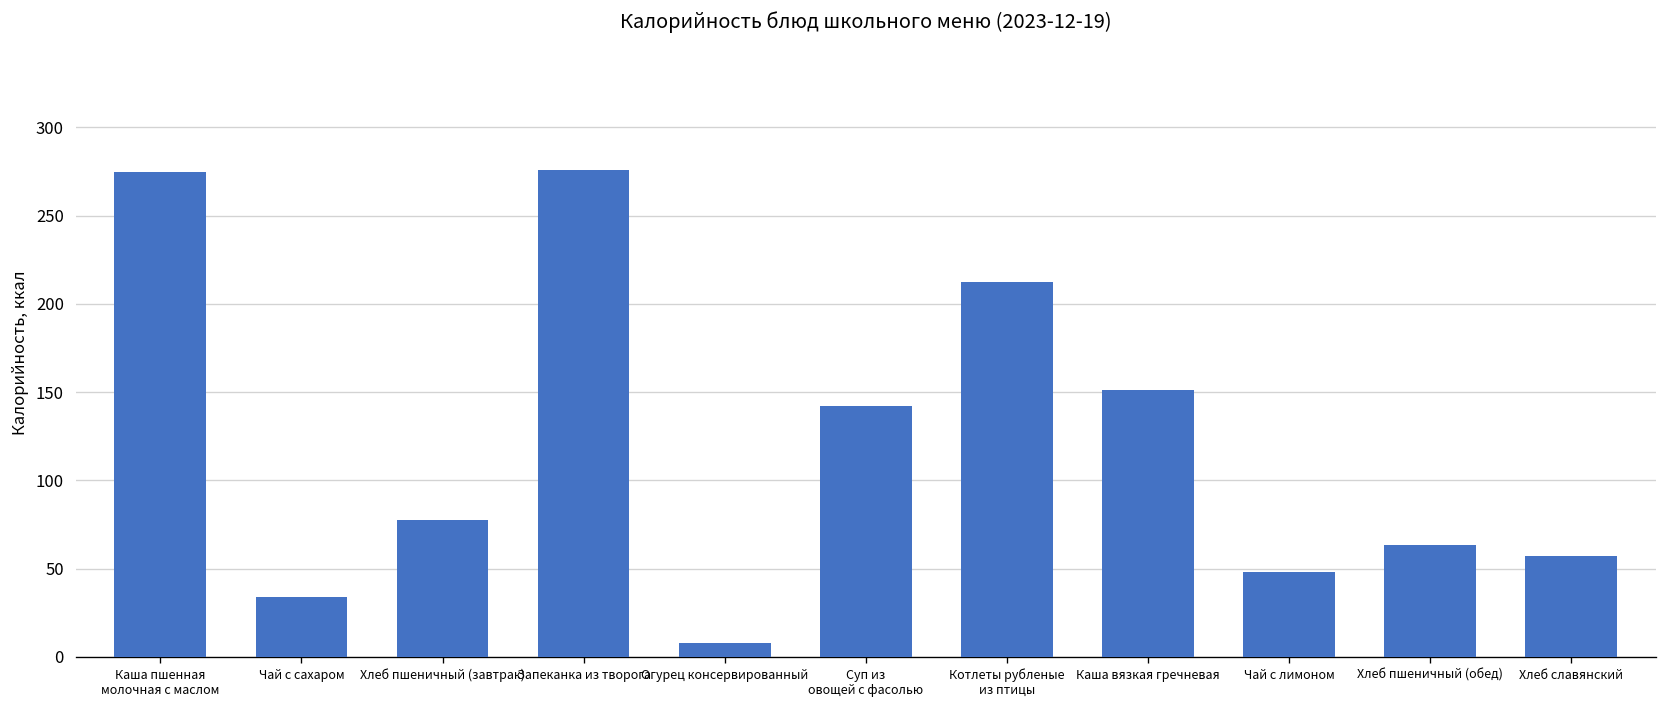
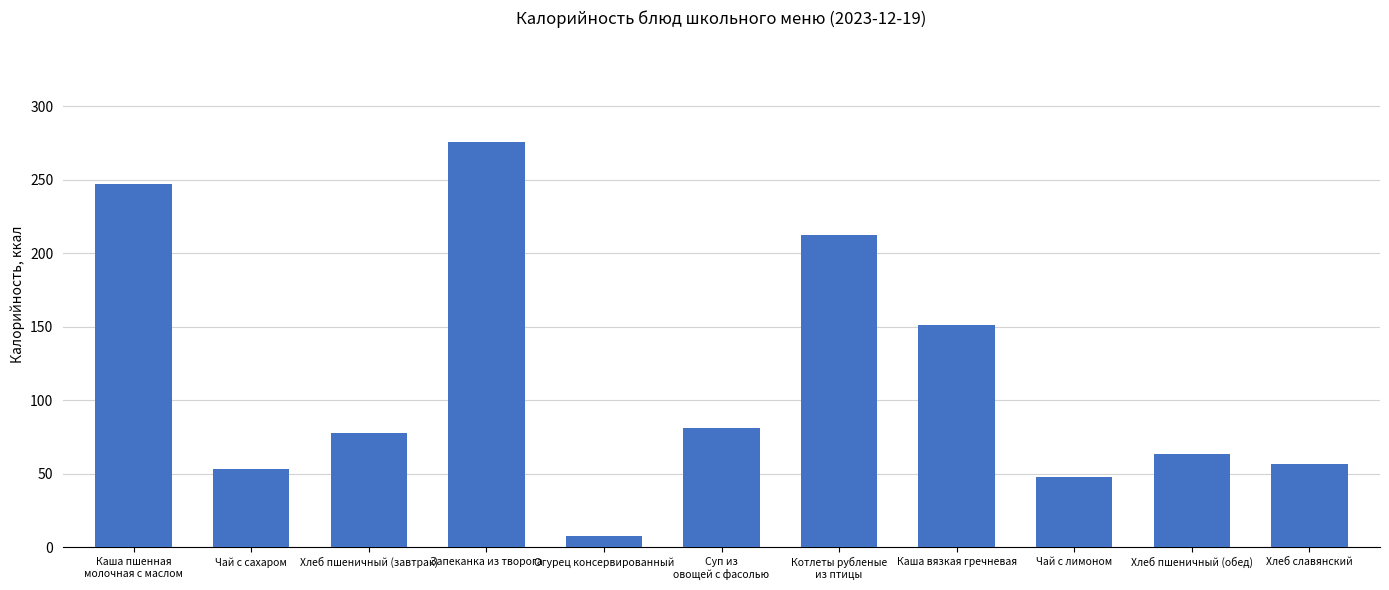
  {
-   "Каша пшенная молочная с маслом": 275,
-   "Чай с сахаром": 34,
+   "Каша пшенная молочная с маслом": 247,
+   "Чай с сахаром": 53,
    "Хлеб пшеничный (завтрак)": 78,
    "Запеканка из творога": 276,
    "Огурец консервированный": 8,
-   "Суп из овощей с фасолью": 142,
+   "Суп из овощей с фасолью": 81,
    "Котлеты рубленые из птицы": 212,
    "Каша вязкая гречневая": 151,
    "Чай с лимоном": 48,
    "Хлеб пшеничный (обед)": 63,
    "Хлеб славянский": 57
  }
